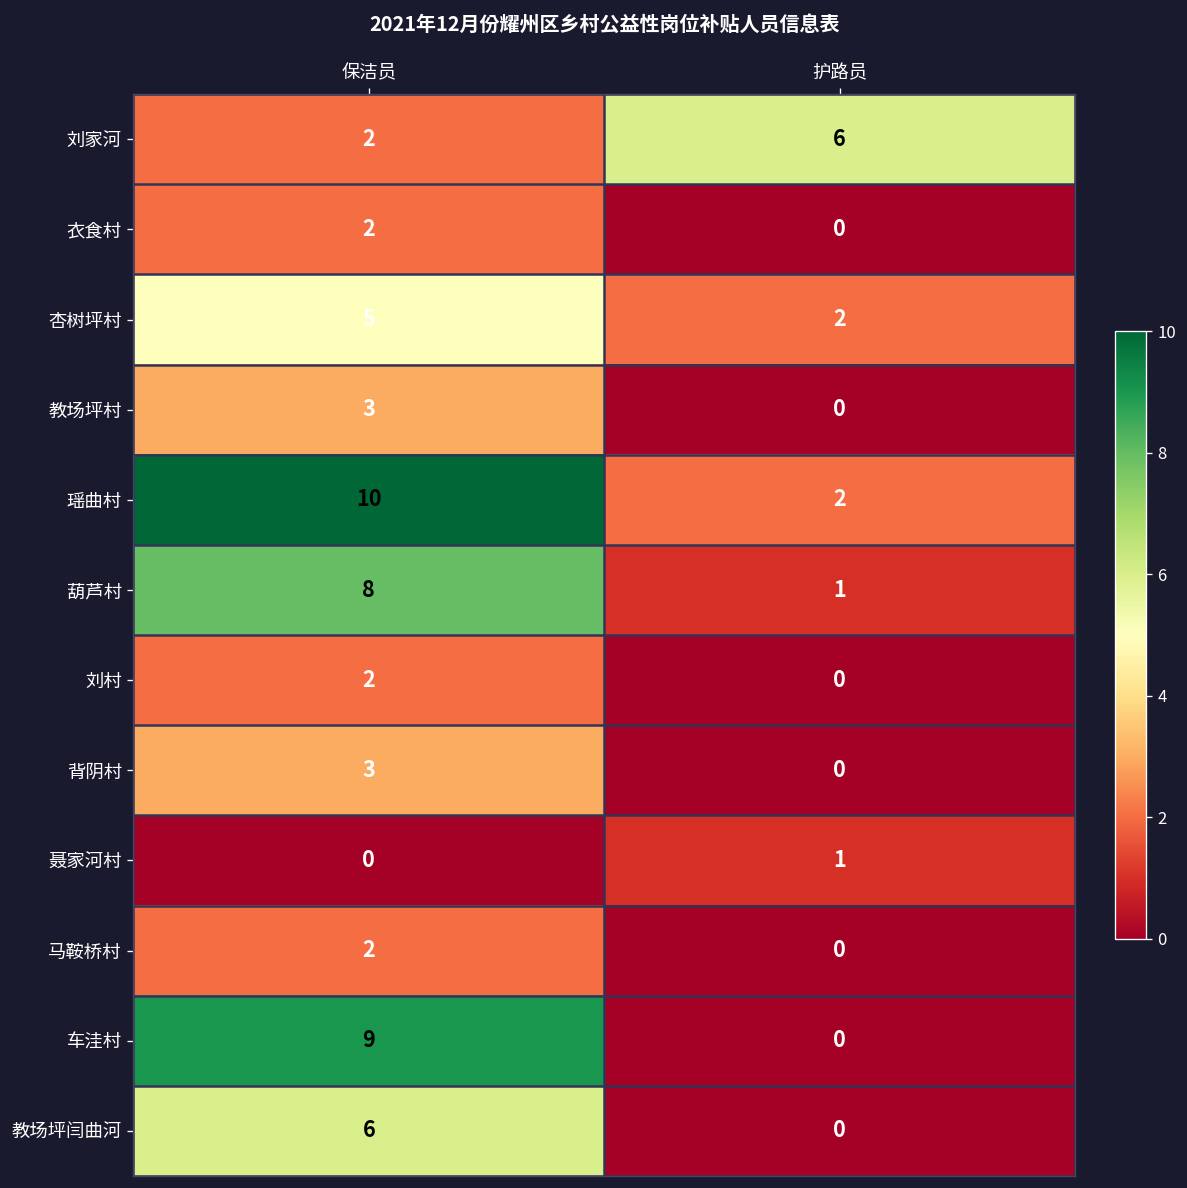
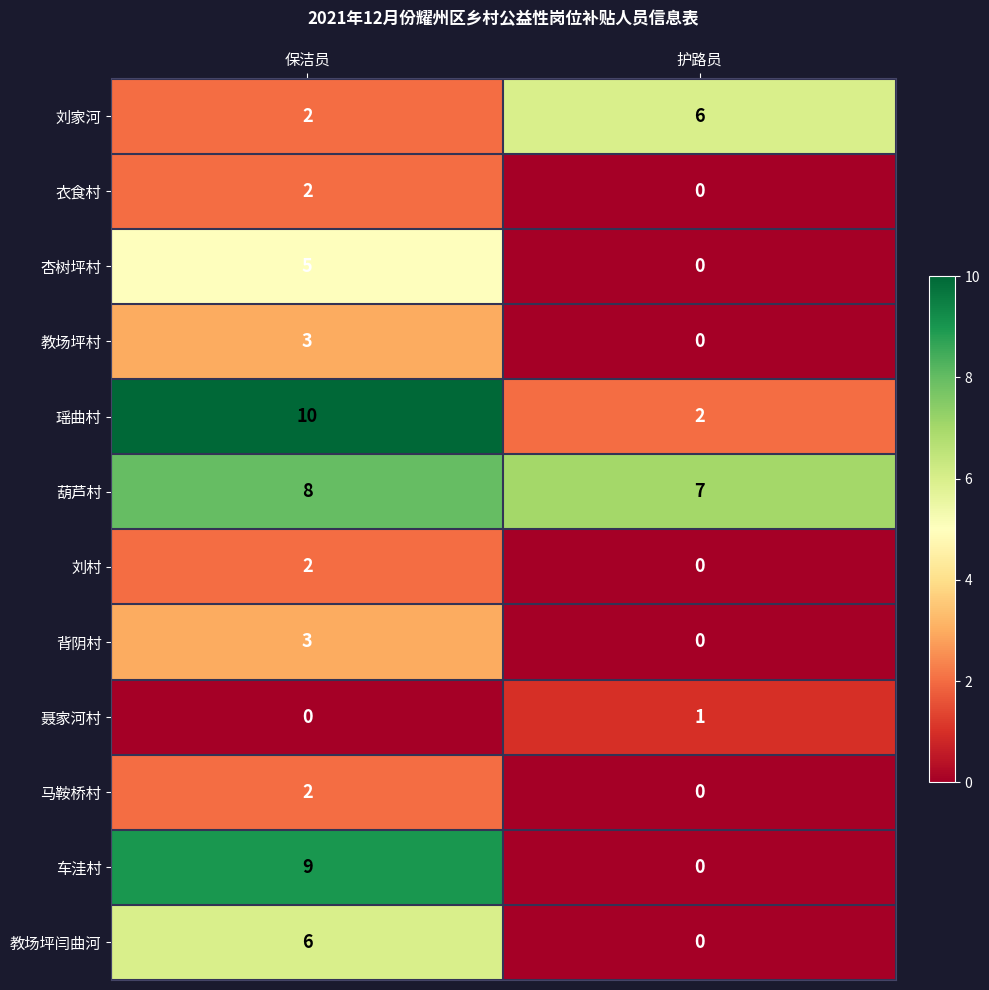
  {
    "刘家河": {
      "保洁员": 2,
      "护路员": 6
    },
    "衣食村": {
      "保洁员": 2,
      "护路员": 0
    },
    "杏树坪村": {
      "保洁员": 5,
-     "护路员": 2
+     "护路员": 0
    },
    "教场坪村": {
      "保洁员": 3,
      "护路员": 0
    },
    "瑶曲村": {
      "保洁员": 10,
      "护路员": 2
    },
    "葫芦村": {
      "保洁员": 8,
-     "护路员": 1
+     "护路员": 7
    },
    "刘村": {
      "保洁员": 2,
      "护路员": 0
    },
    "背阴村": {
      "保洁员": 3,
      "护路员": 0
    },
    "聂家河村": {
      "保洁员": 0,
      "护路员": 1
    },
    "马鞍桥村": {
      "保洁员": 2,
      "护路员": 0
    },
    "车洼村": {
      "保洁员": 9,
      "护路员": 0
    },
    "教场坪闫曲河": {
      "保洁员": 6,
      "护路员": 0
    }
  }
